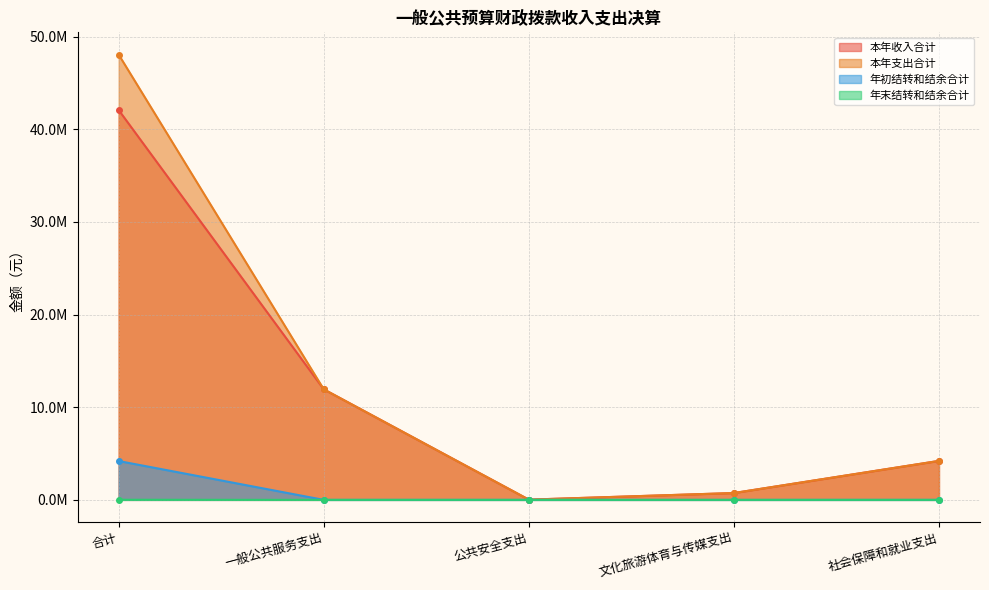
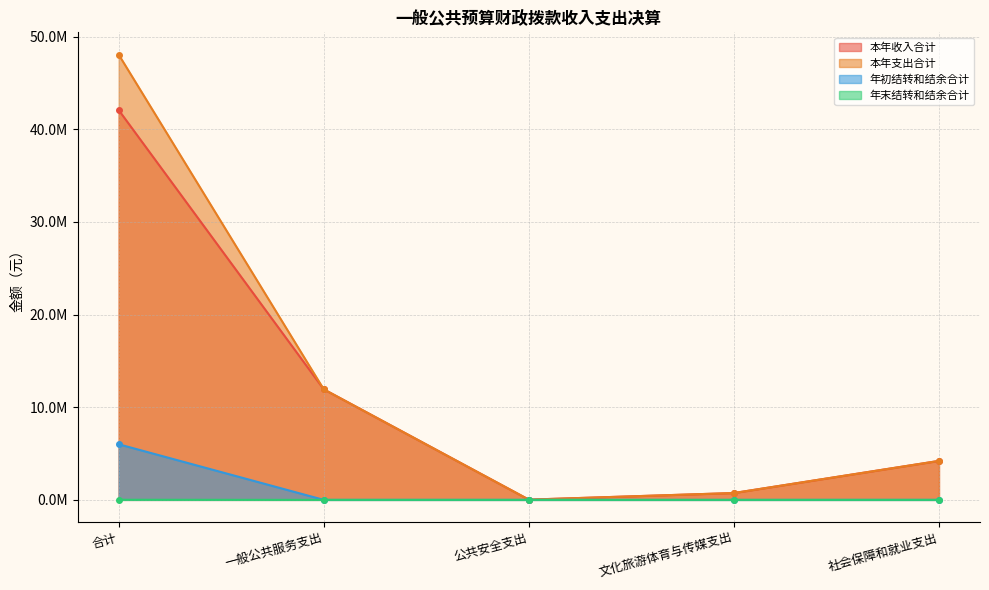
  {
    "年初结转和结余合计": {
-     "合计": 4000000
+     "合计": 6000000
    },
    "年末结转和结余合计": {
      "合计": 0
    }
  }
